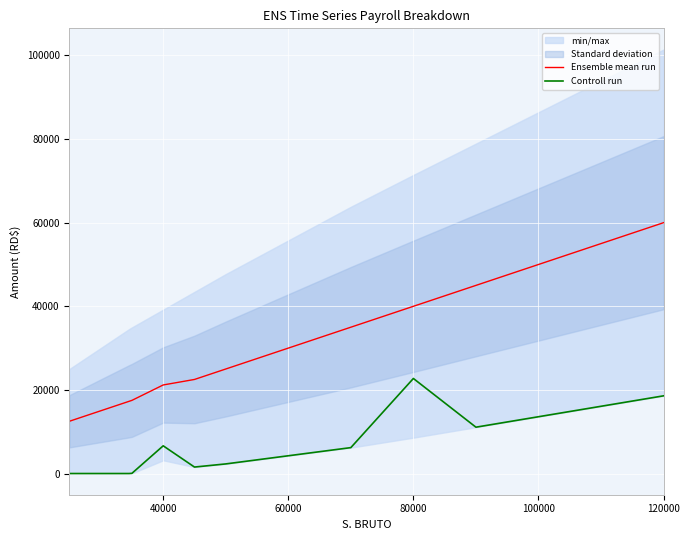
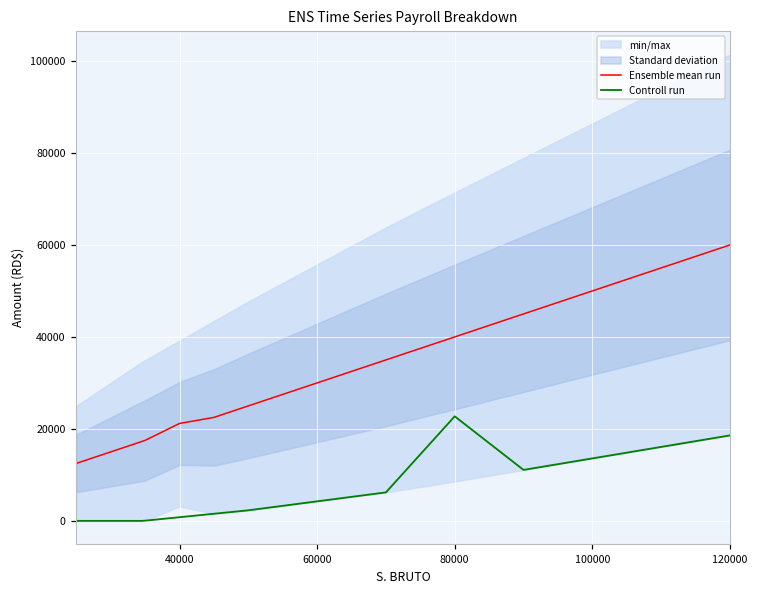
  {
    "Ensemble mean run": {
      "40000": 21000,
      "80000": 40000,
      "120000": 60000
    },
    "Controll run": {
-     "40000": 7000,
+     "40000": 1000,
      "80000": 23000,
      "120000": 19000
    }
  }
